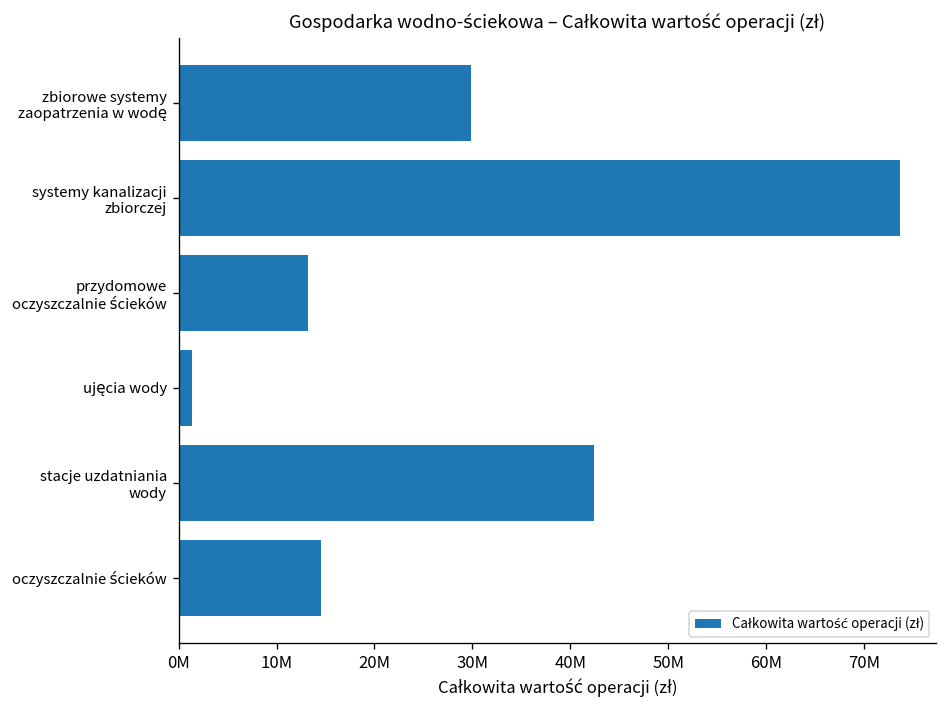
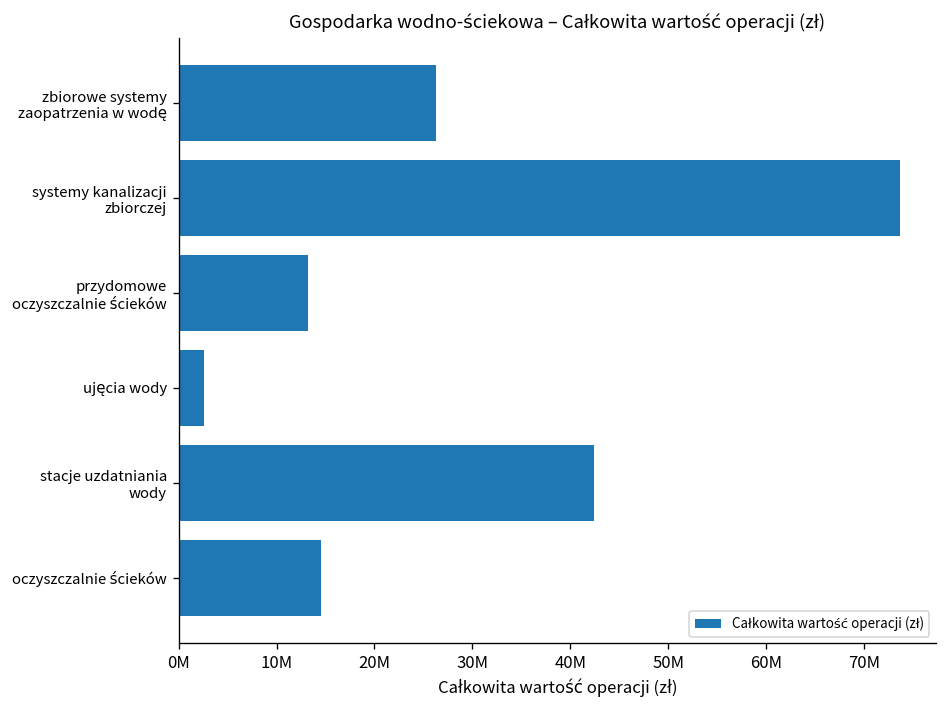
  {
-   "zbiorowe systemy zaopatrzenia w wodę": 30000000,
+   "zbiorowe systemy zaopatrzenia w wodę": 26000000,
    "systemy kanalizacji zbiorczej": 74000000,
    "przydomowe oczyszczalnie ścieków": 13000000,
-   "ujęcia wody": 1000000,
+   "ujęcia wody": 3000000,
    "stacje uzdatniania wody": 42000000,
    "oczyszczalnie ścieków": 15000000
  }
